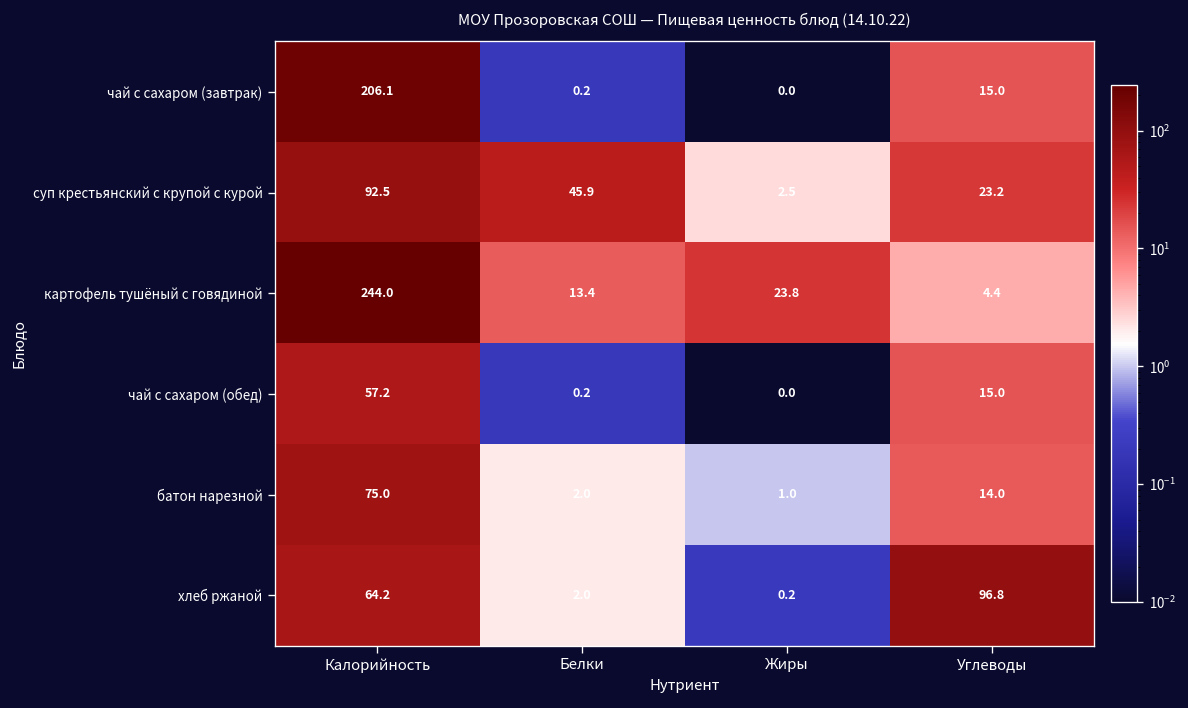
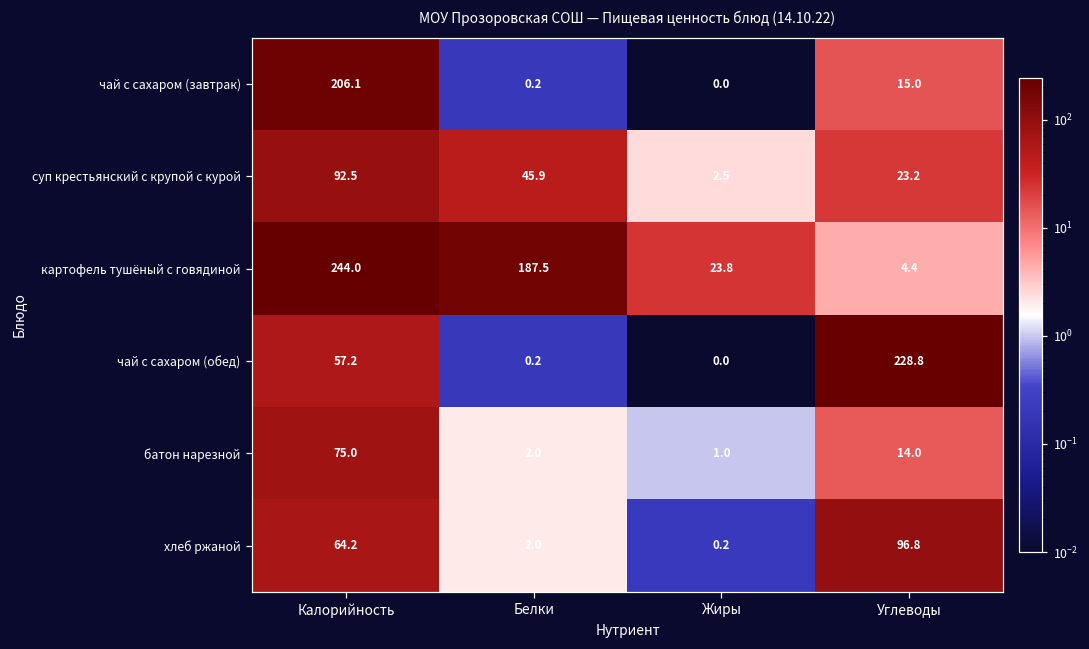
  {
    "чай с сахаром (завтрак)": {
      "Калорийность": 206.1,
      "Белки": 0.2,
      "Жиры": 0.0,
      "Углеводы": 15.0
    },
    "суп крестьянский с крупой с курой": {
      "Калорийность": 92.5,
      "Белки": 45.9,
      "Углеводы": 23.2
    },
    "картофель тушёный с говядиной": {
      "Калорийность": 244.0,
-     "Белки": 13.4,
+     "Белки": 187.5,
      "Жиры": 23.8,
      "Углеводы": 4.4
    },
    "чай с сахаром (обед)": {
      "Калорийность": 57.2,
      "Белки": 0.2,
      "Жиры": 0.0,
-     "Углеводы": 15.0
+     "Углеводы": 228.8
    },
    "батон нарезной": {
      "Калорийность": 75.0,
      "Жиры": 1.0,
      "Углеводы": 14.0
    },
    "хлеб ржаной": {
      "Калорийность": 64.2,
      "Жиры": 0.2,
      "Углеводы": 96.8
    }
  }
